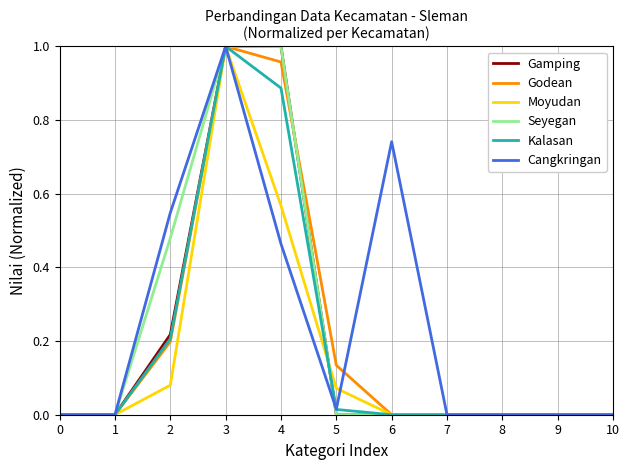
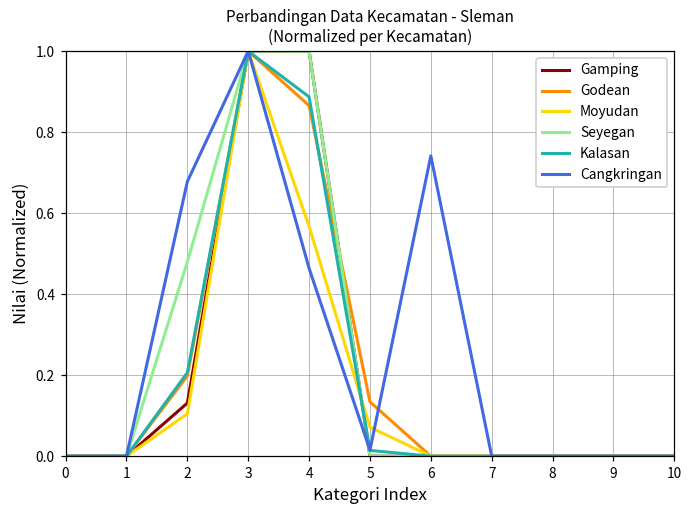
  {
    "Gamping": {
-     "2": 0.22
+     "2": 0.13
    },
    "Godean": {
      "2": 0.20,
-     "4": 0.96,
+     "4": 0.87,
      "5": 0.13
    },
    "Moyudan": {
-     "2": 0.08,
+     "2": 0.10,
      "4": 0.57,
      "5": 0.07
    },
    "Seyegan": {
      "2": 0.48
    },
    "Kalasan": {
      "2": 0.21,
      "4": 0.89
    },
    "Cangkringan": {
-     "2": 0.55,
+     "2": 0.68,
      "4": 0.46,
      "6": 0.74
    }
  }
